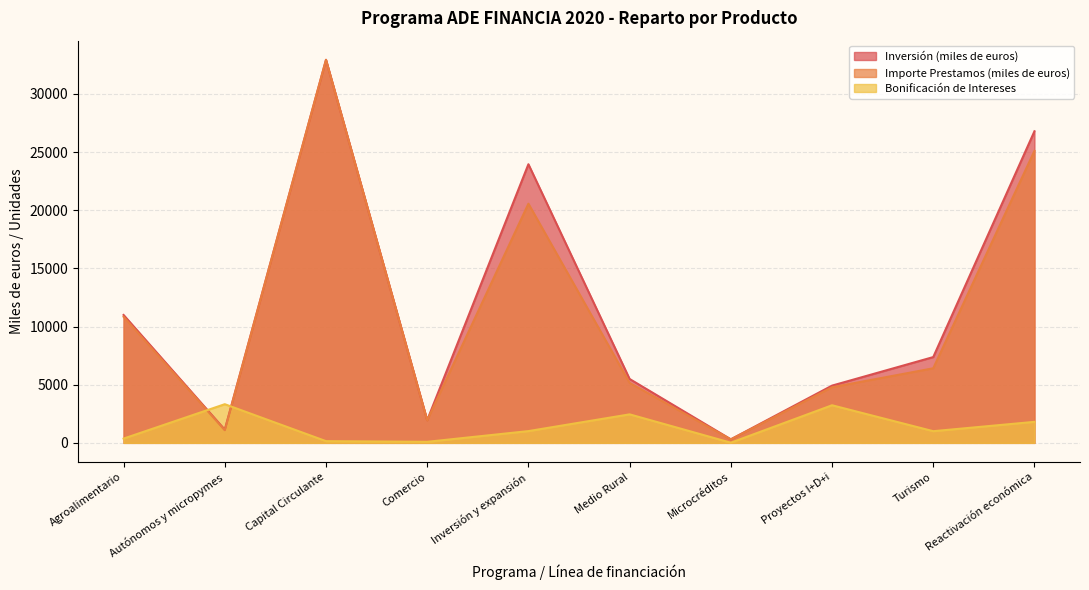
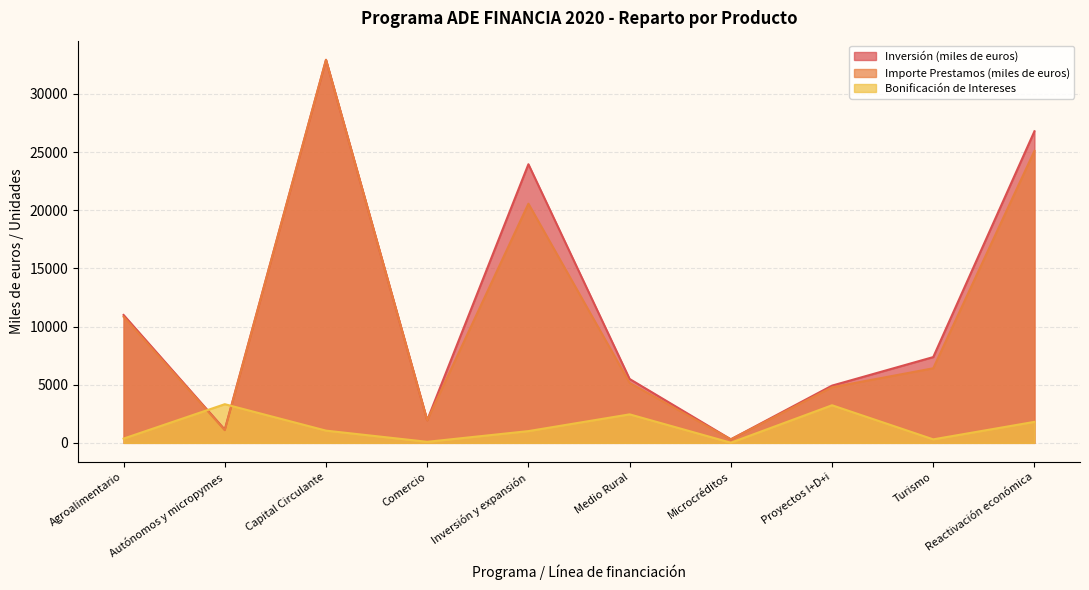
  {
    "Bonificación de Intereses": {
      "Agroalimentario": 400,
      "Autónomos y micropymes": 3300,
-     "Capital Circulante": 100,
+     "Capital Circulante": 1100,
      "Comercio": 100,
      "Inversión y expansión": 1000,
      "Medio Rural": 2500,
      "Microcréditos": 0,
      "Proyectos I+D+i": 3200,
-     "Turismo": 1000,
+     "Turismo": 300,
      "Reactivación económica": 1800
    }
  }
